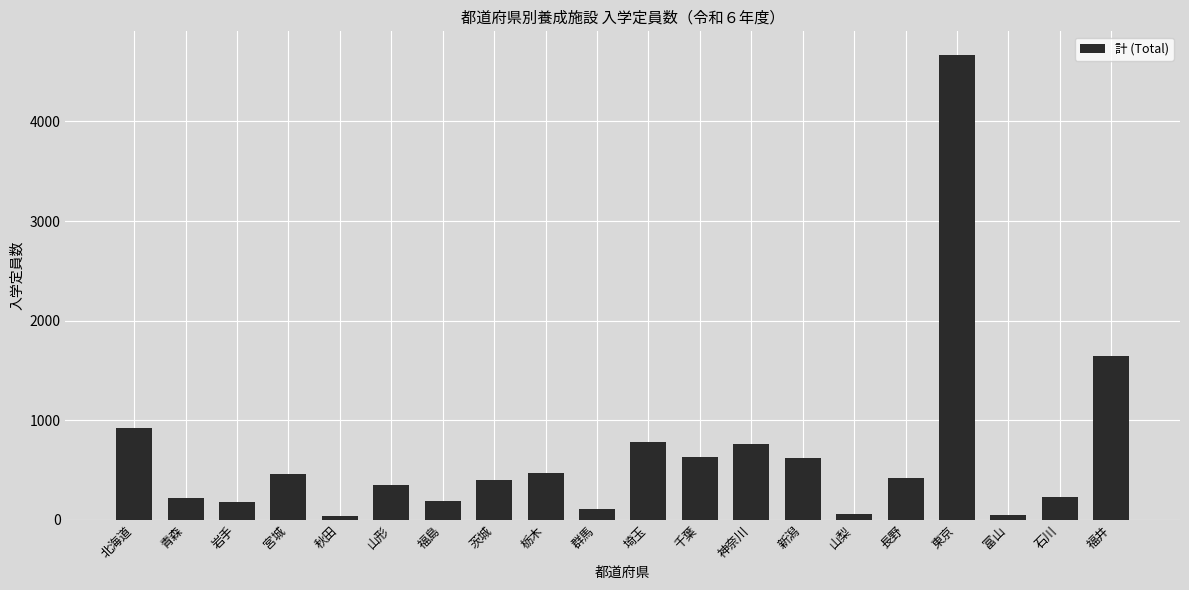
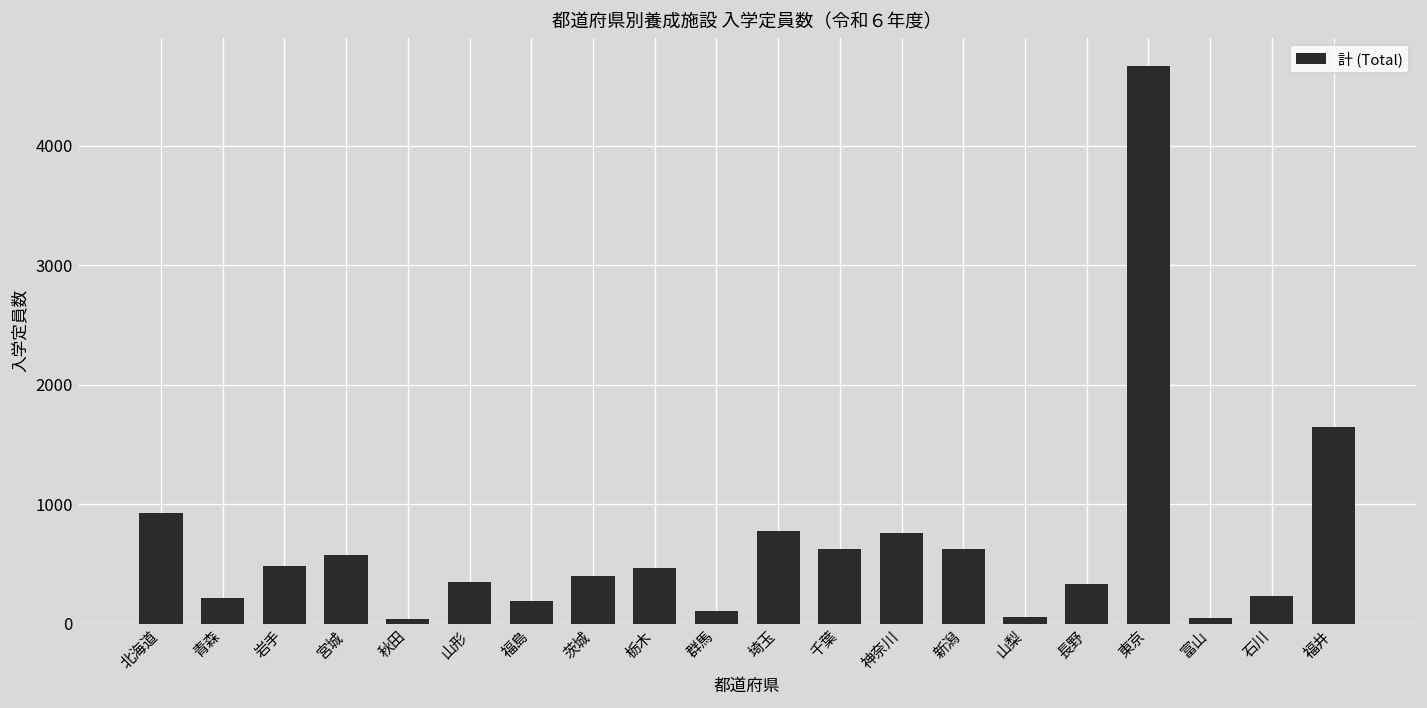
  {
    "北海道": 900,
    "青森": 200,
-   "岩手": 200,
-   "宮城": 500,
+   "岩手": 500,
+   "宮城": 600,
    "秋田": 0,
    "山形": 300,
    "福島": 200,
    "茨城": 400,
    "栃木": 500,
    "群馬": 100,
    "埼玉": 800,
    "千葉": 600,
    "神奈川": 800,
    "新潟": 600,
    "山梨": 100,
-   "長野": 400,
+   "長野": 300,
    "東京": 4700,
    "富山": 0,
    "石川": 200,
    "福井": 1600
  }
